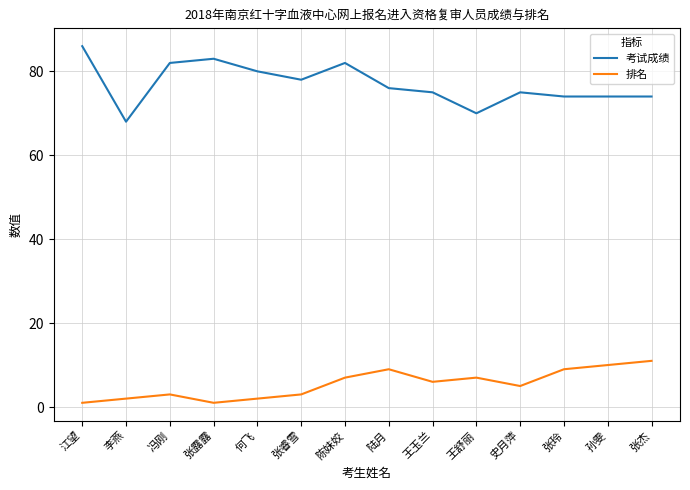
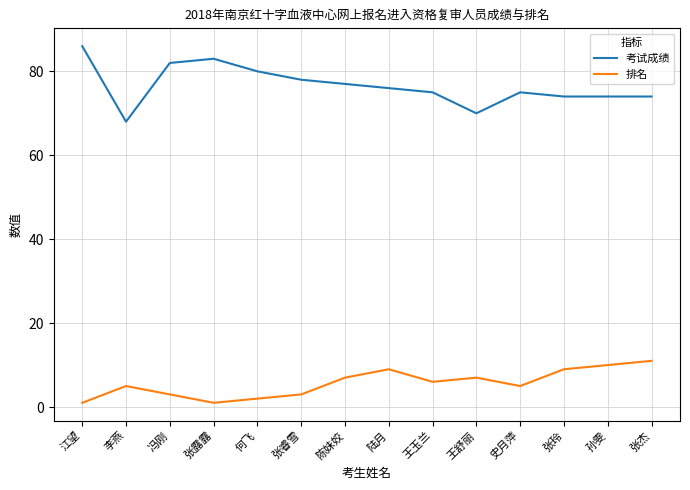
  {
    "考试成绩": {
      "江望": 86,
      "李燕": 68,
      "冯刚": 82,
      "张露露": 83,
      "何飞": 80,
      "张睿雪": 78,
-     "陈妹姣": 82,
+     "陈妹姣": 77,
      "陆月": 76,
      "王玉兰": 75,
      "王舒丽": 70,
      "史月萍": 75,
      "张玲": 74,
      "孙雯": 74,
      "张杰": 74
    },
    "排名": {
      "江望": 1,
-     "李燕": 2,
+     "李燕": 5,
      "冯刚": 3,
      "张露露": 1,
      "何飞": 2,
      "张睿雪": 3,
      "陈妹姣": 7,
      "陆月": 9,
      "王玉兰": 6,
      "王舒丽": 7,
      "史月萍": 5,
      "张玲": 9,
      "孙雯": 10,
      "张杰": 11
    }
  }
